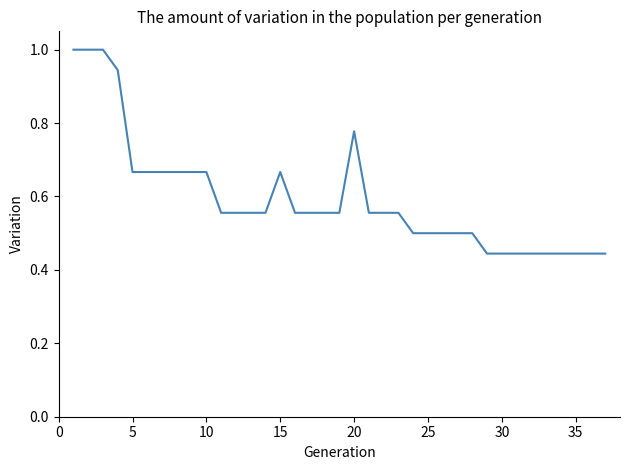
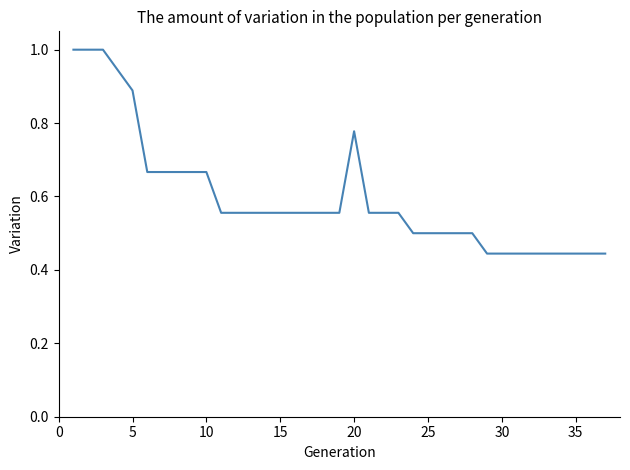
  {
-   "5": 0.67,
+   "5": 0.89,
    "10": 0.67,
-   "15": 0.67,
+   "15": 0.56,
    "20": 0.78,
    "25": 0.50,
    "30": 0.44,
    "35": 0.44
  }
